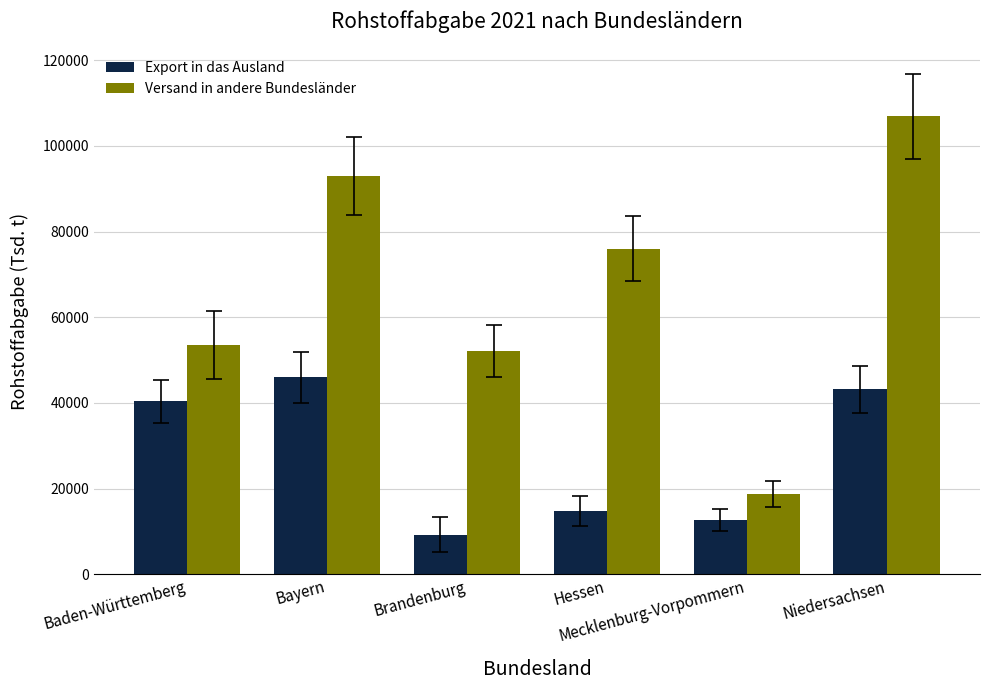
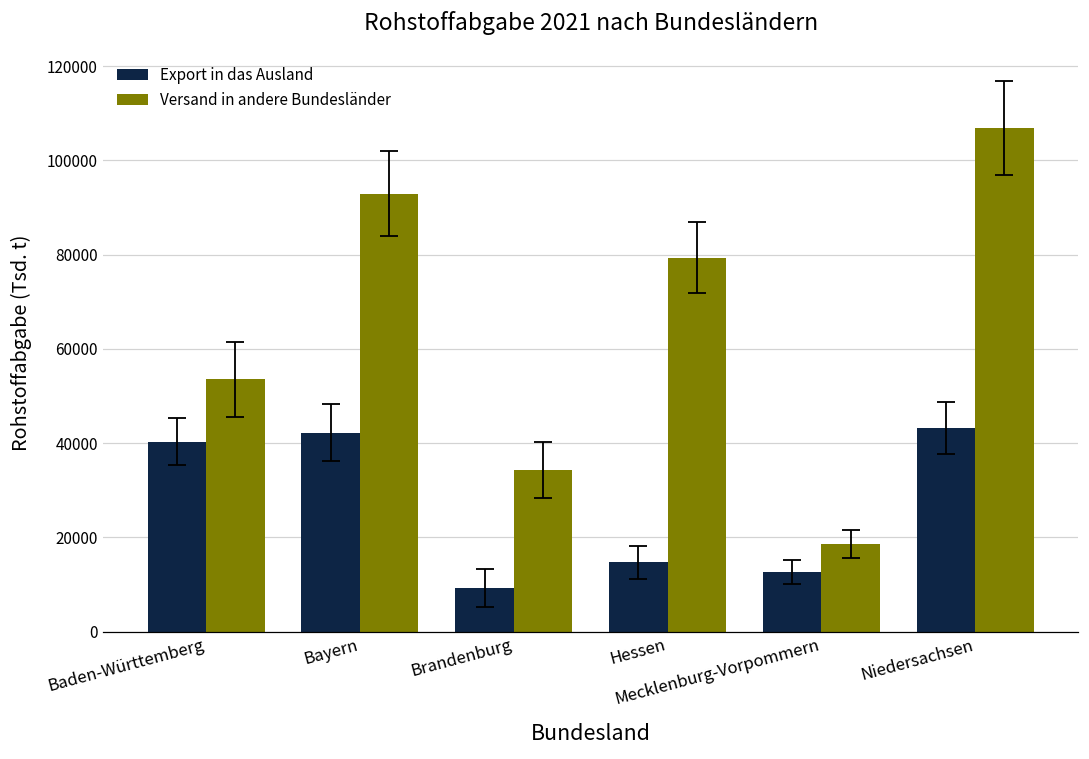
  {
    "Export in das Ausland": {
      "Baden-Württemberg": 40000,
-     "Bayern": 46000,
+     "Bayern": 42000,
      "Brandenburg": 9000,
      "Hessen": 15000,
      "Mecklenburg-Vorpommern": 13000,
      "Niedersachsen": 43000
    },
    "Versand in andere Bundesländer": {
      "Baden-Württemberg": 54000,
      "Bayern": 93000,
-     "Brandenburg": 52000,
-     "Hessen": 76000,
+     "Brandenburg": 34000,
+     "Hessen": 79000,
      "Mecklenburg-Vorpommern": 19000,
      "Niedersachsen": 107000
    }
  }
